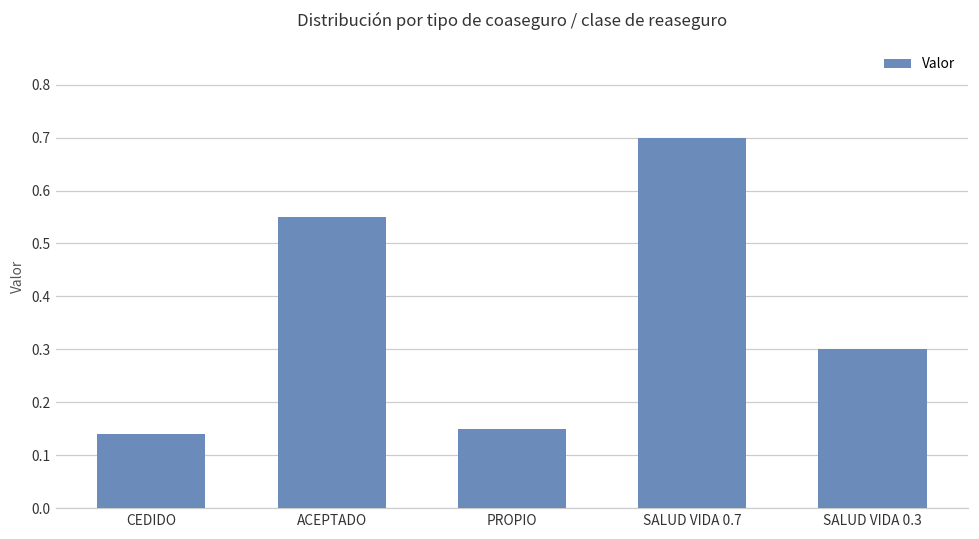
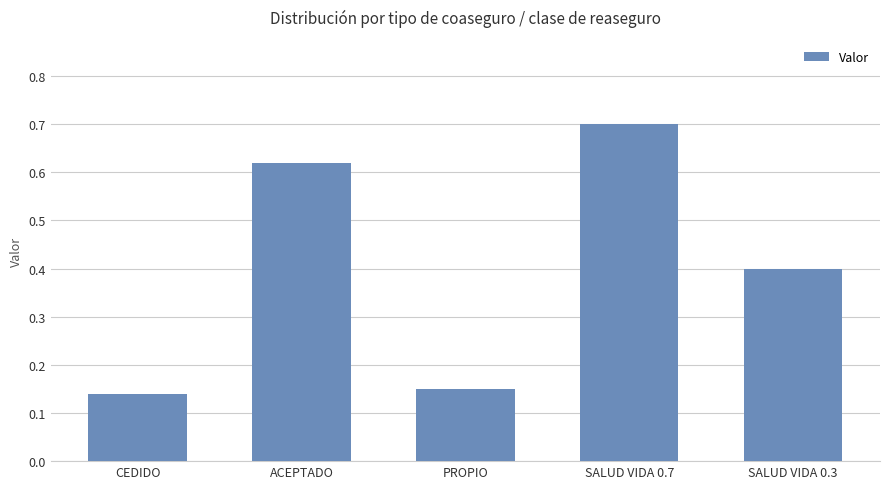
  {
    "CEDIDO": 0.14,
-   "ACEPTADO": 0.55,
+   "ACEPTADO": 0.62,
    "PROPIO": 0.15,
    "SALUD VIDA 0.7": 0.70,
-   "SALUD VIDA 0.3": 0.3
+   "SALUD VIDA 0.3": 0.4
  }
